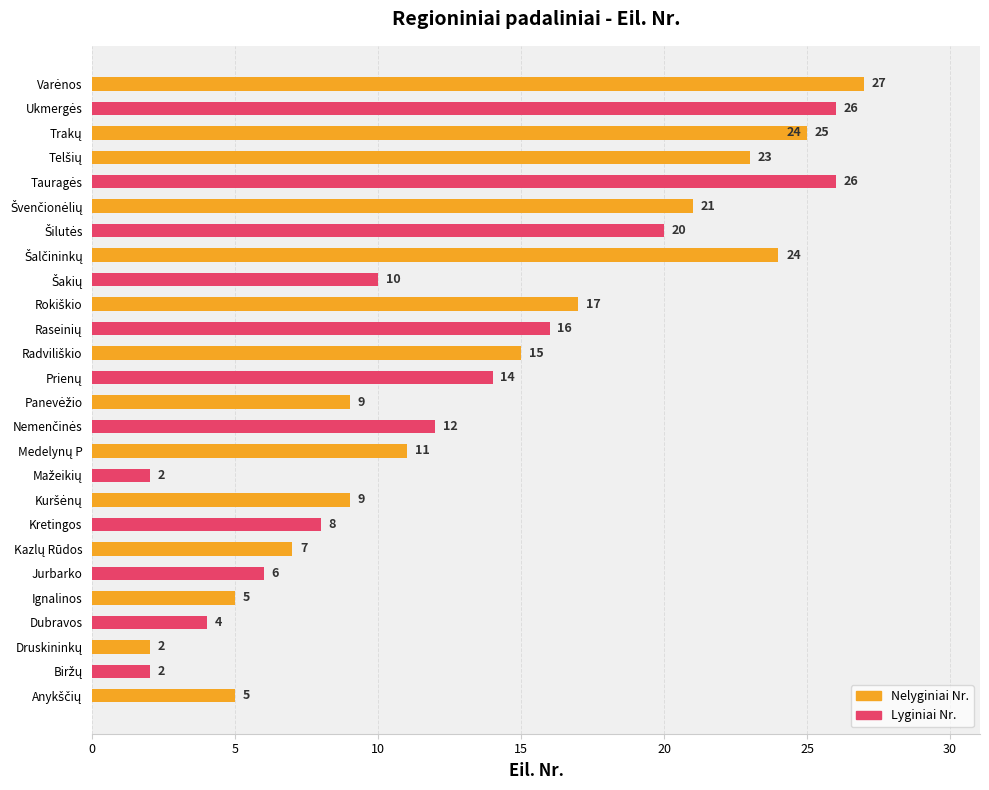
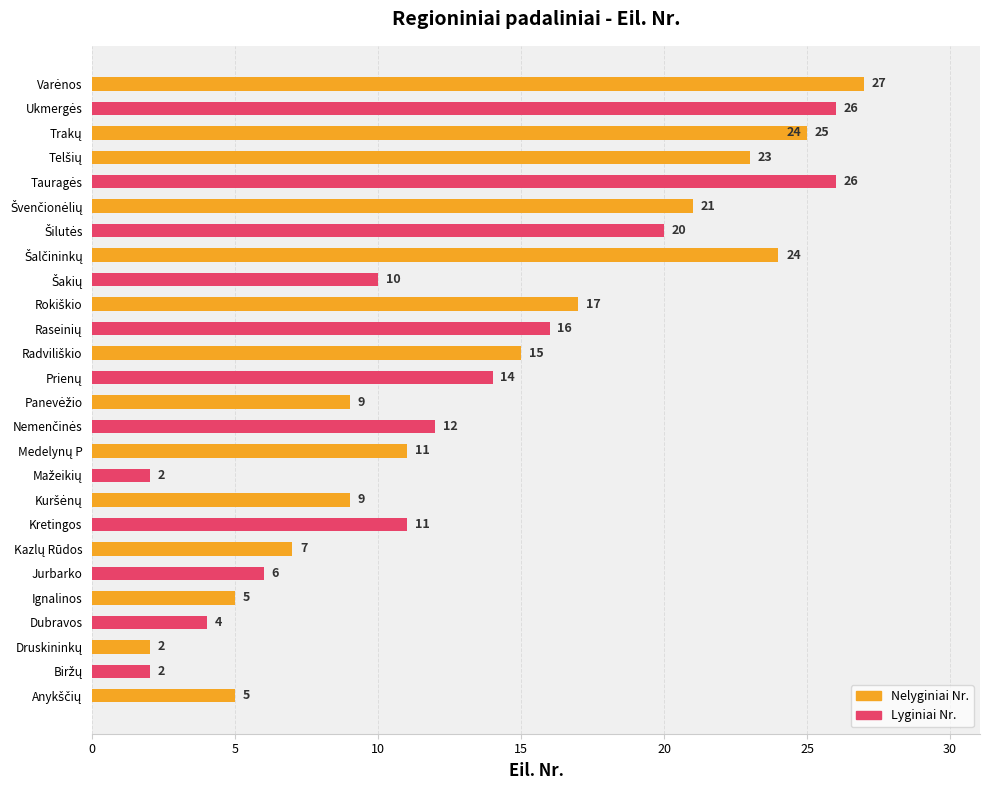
  {
    "Varėnos": 27,
    "Ukmergės": 26,
    "Telšių": 23,
    "Tauragės": 26,
    "Švenčionėlių": 21,
    "Šilutės": 20,
    "Šalčininkų": 24,
    "Šakių": 10,
    "Rokiškio": 17,
    "Raseinių": 16,
    "Radviliškio": 15,
    "Prienų": 14,
    "Panevėžio": 9,
    "Nemenčinės": 12,
    "Medelynų P": 11,
    "Mažeikių": 2,
    "Kuršėnų": 9,
-   "Kretingos": 8,
+   "Kretingos": 11,
    "Kazlų Rūdos": 7,
    "Jurbarko": 6,
    "Ignalinos": 5,
    "Dubravos": 4,
    "Druskininkų": 2,
    "Biržų": 2,
    "Anykščių": 5
  }
